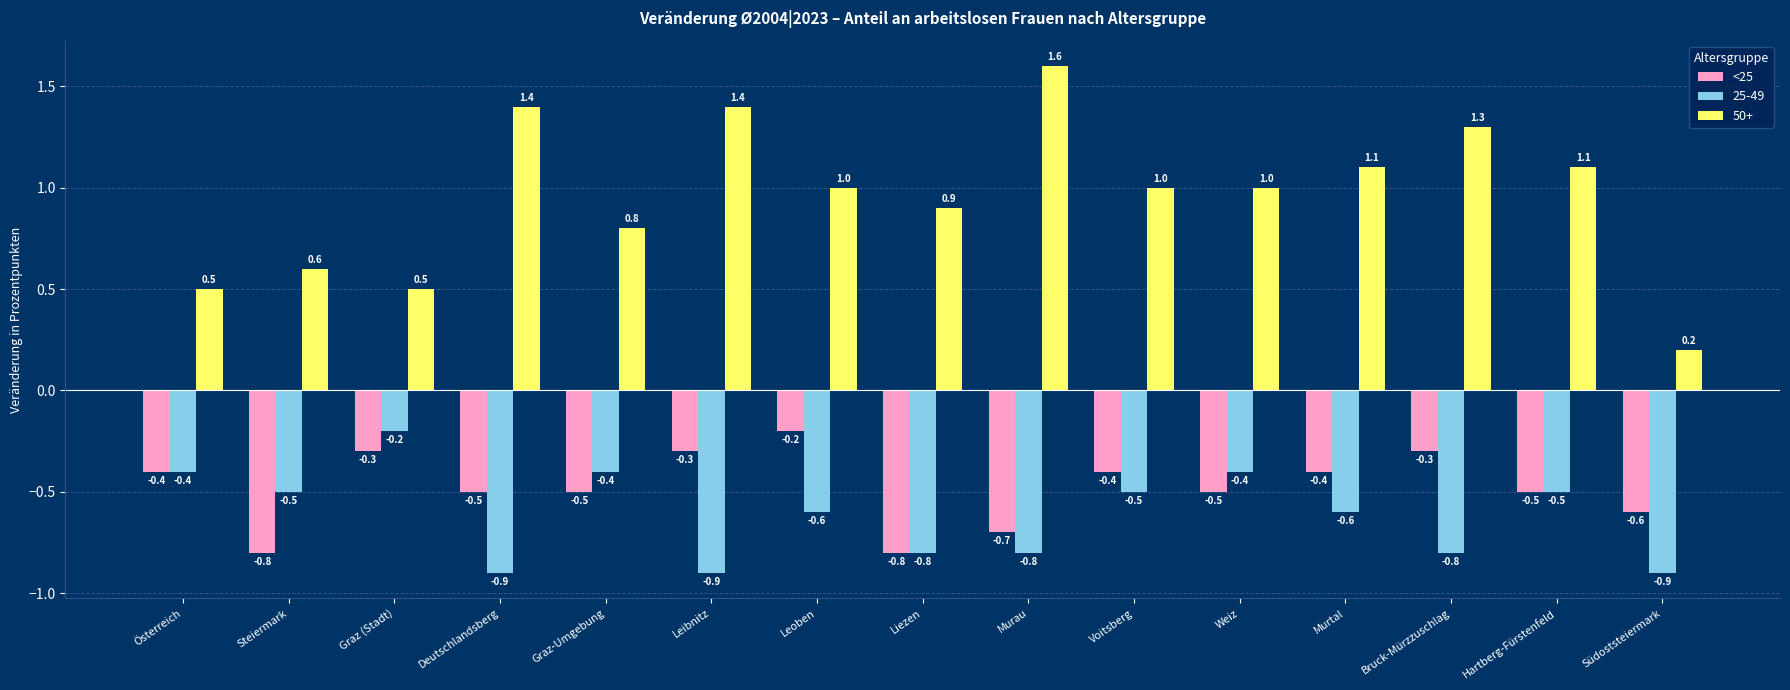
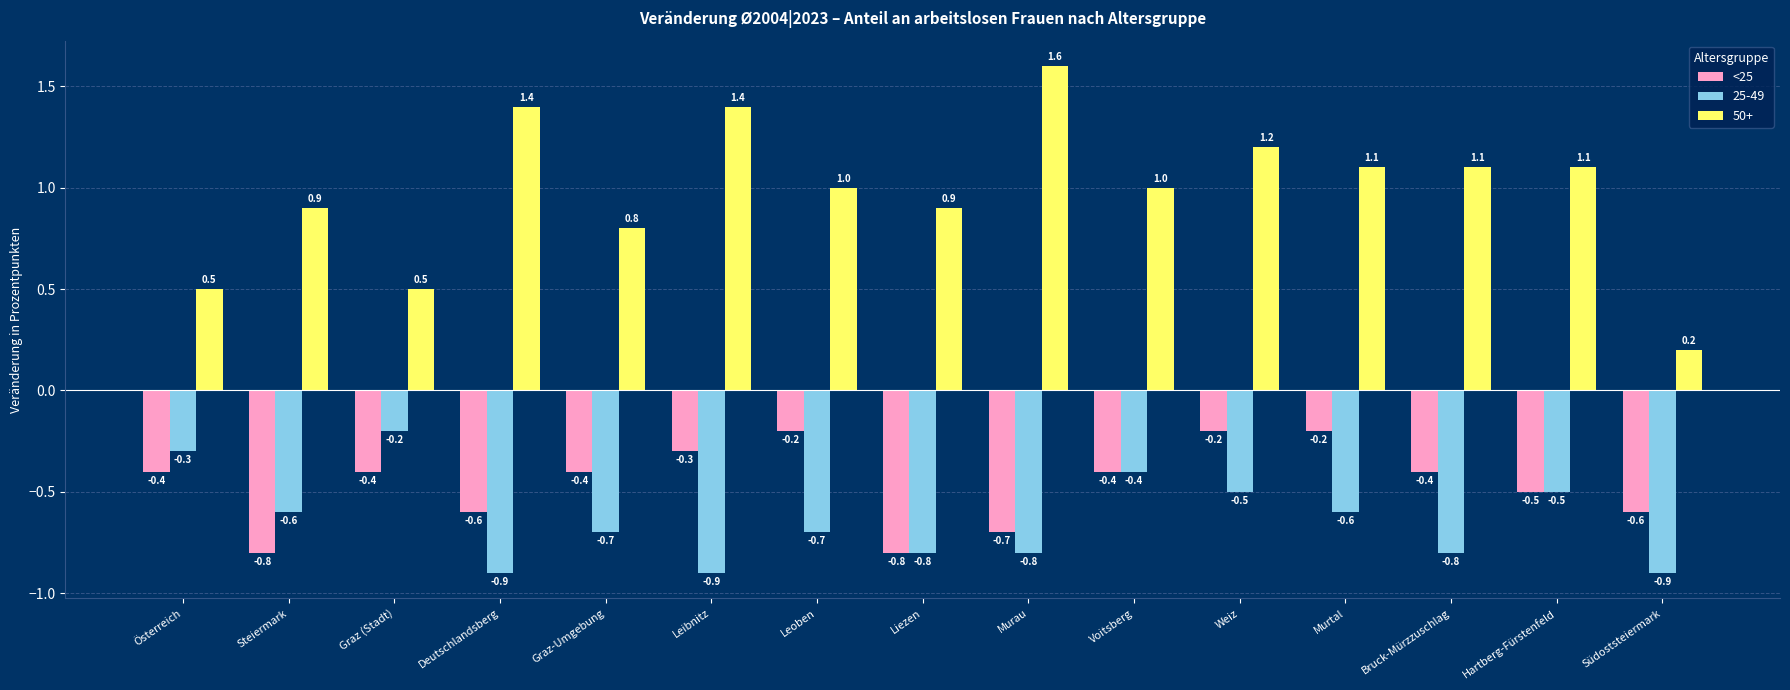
  {
    "<25": {
      "Österreich": -0.4,
      "Steiermark": -0.8,
-     "Graz (Stadt)": -0.3,
-     "Deutschlandsberg": -0.5,
-     "Graz-Umgebung": -0.5,
+     "Graz (Stadt)": -0.4,
+     "Deutschlandsberg": -0.6,
+     "Graz-Umgebung": -0.4,
      "Leibnitz": -0.3,
      "Leoben": -0.2,
      "Liezen": -0.8,
      "Murau": -0.7,
      "Voitsberg": -0.4,
-     "Weiz": -0.5,
-     "Murtal": -0.4,
-     "Bruck-Mürzzuschlag": -0.3,
+     "Weiz": -0.2,
+     "Murtal": -0.2,
+     "Bruck-Mürzzuschlag": -0.4,
      "Hartberg-Fürstenfeld": -0.5,
      "Südoststeiermark": -0.6
    },
    "25-49": {
-     "Österreich": -0.4,
-     "Steiermark": -0.5,
+     "Österreich": -0.3,
+     "Steiermark": -0.6,
      "Graz (Stadt)": -0.2,
      "Deutschlandsberg": -0.9,
-     "Graz-Umgebung": -0.4,
+     "Graz-Umgebung": -0.7,
      "Leibnitz": -0.9,
-     "Leoben": -0.6,
+     "Leoben": -0.7,
      "Liezen": -0.8,
      "Murau": -0.8,
-     "Voitsberg": -0.5,
-     "Weiz": -0.4,
+     "Voitsberg": -0.4,
+     "Weiz": -0.5,
      "Murtal": -0.6,
      "Bruck-Mürzzuschlag": -0.8,
      "Hartberg-Fürstenfeld": -0.5,
      "Südoststeiermark": -0.9
    },
    "50+": {
      "Österreich": 0.5,
-     "Steiermark": 0.6,
+     "Steiermark": 0.9,
      "Graz (Stadt)": 0.5,
      "Deutschlandsberg": 1.4,
      "Graz-Umgebung": 0.8,
      "Leibnitz": 1.4,
      "Leoben": 1.0,
      "Liezen": 0.9,
      "Murau": 1.6,
      "Voitsberg": 1.0,
-     "Weiz": 1.0,
+     "Weiz": 1.2,
      "Murtal": 1.1,
-     "Bruck-Mürzzuschlag": 1.3,
+     "Bruck-Mürzzuschlag": 1.1,
      "Hartberg-Fürstenfeld": 1.1,
      "Südoststeiermark": 0.2
    }
  }
